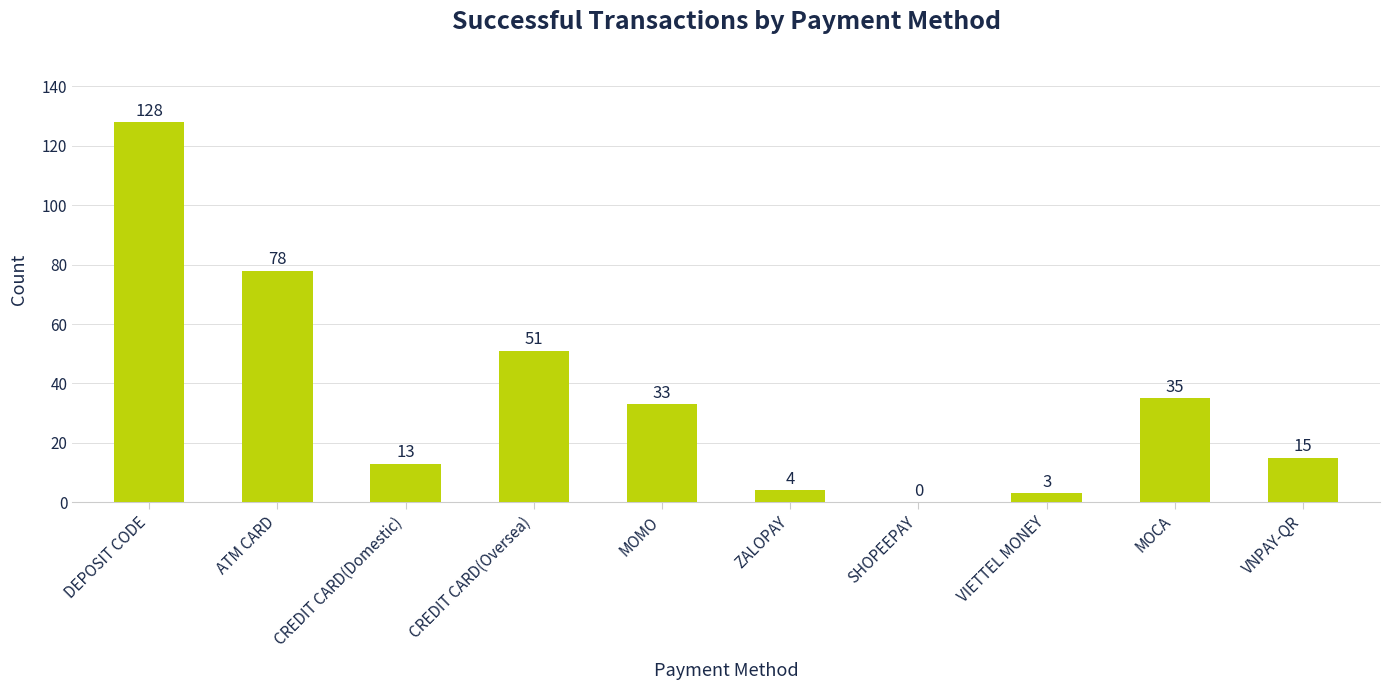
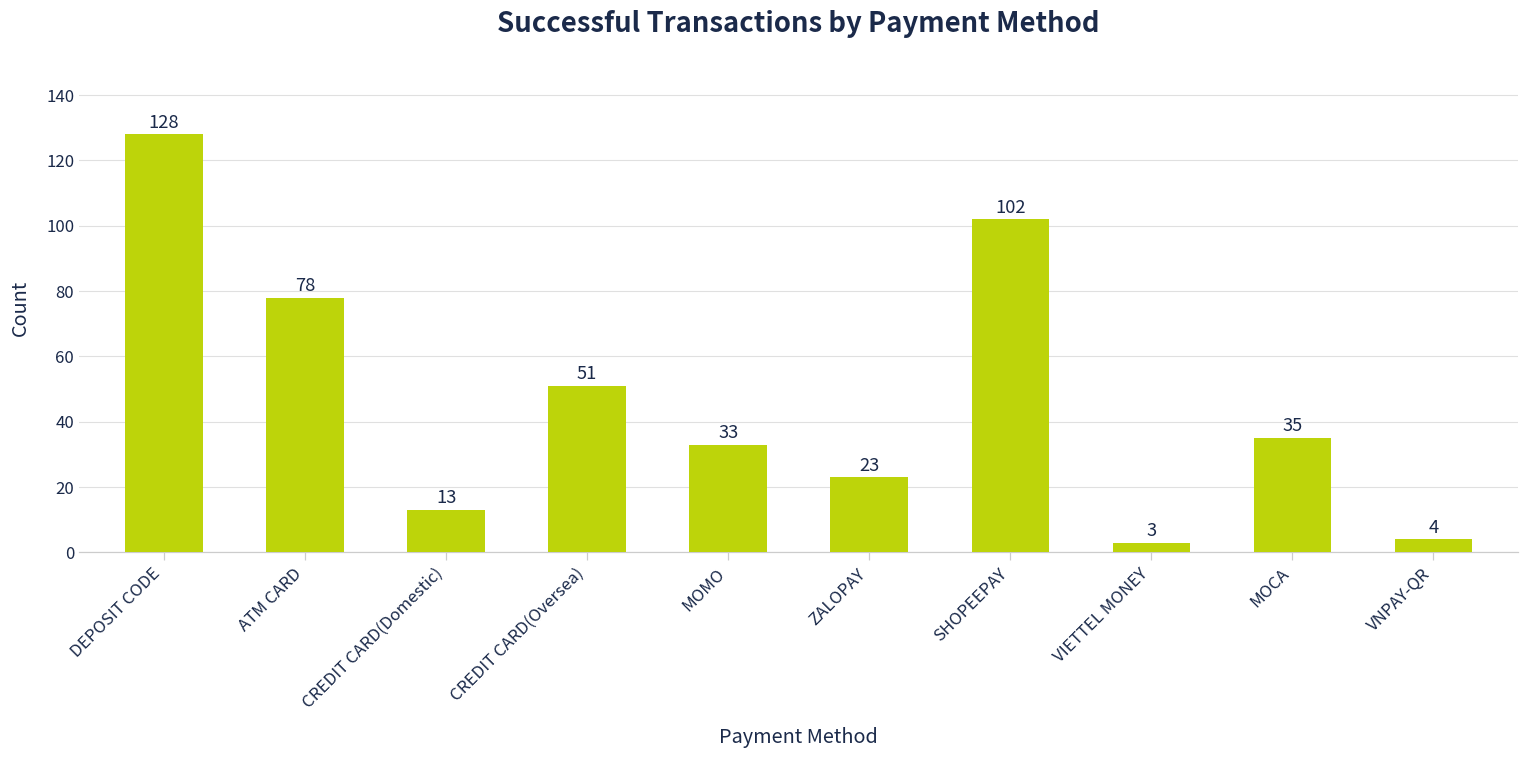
  {
    "DEPOSIT CODE": 128,
    "ATM CARD": 78,
    "CREDIT CARD(Domestic)": 13,
    "CREDIT CARD(Oversea)": 51,
    "MOMO": 33,
-   "ZALOPAY": 4,
-   "SHOPEEPAY": 0,
+   "ZALOPAY": 23,
+   "SHOPEEPAY": 102,
    "VIETTEL MONEY": 3,
    "MOCA": 35,
-   "VNPAY-QR": 15
+   "VNPAY-QR": 4
  }
